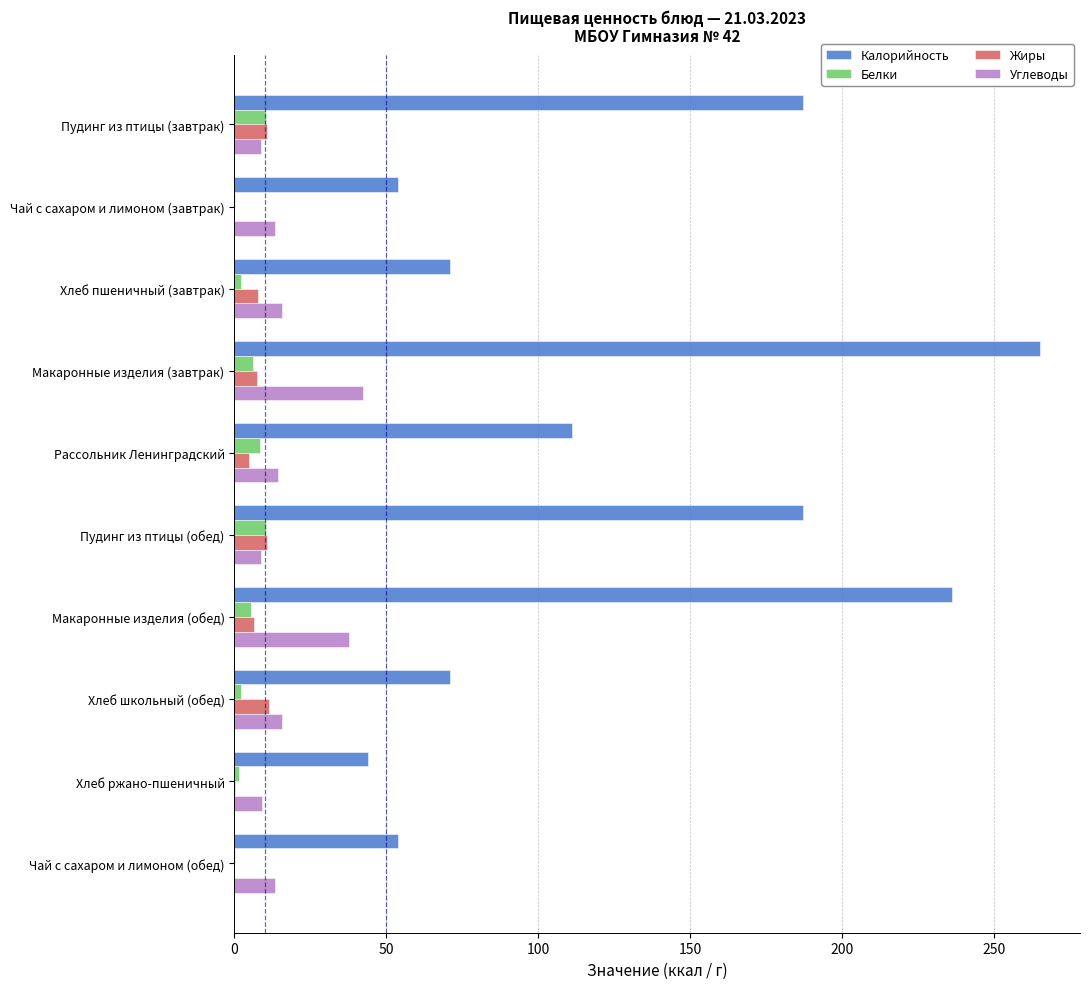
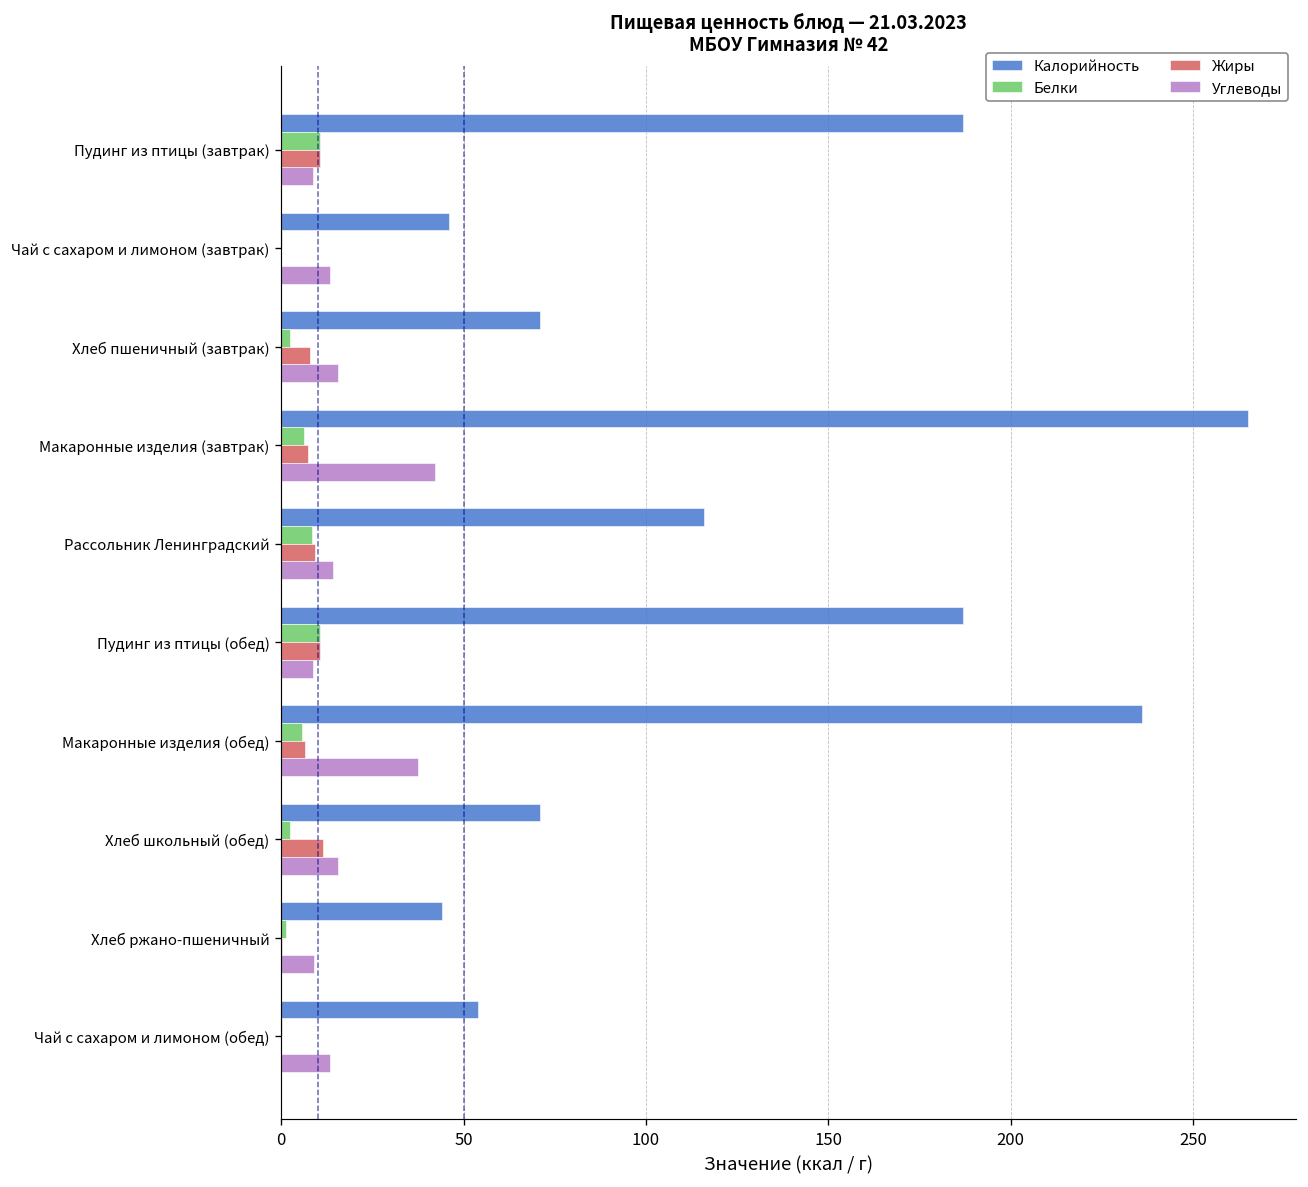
  {
    "Калорийность": {
      "Пудинг из птицы (завтрак)": 187,
-     "Чай с сахаром и лимоном (завтрак)": 54,
+     "Чай с сахаром и лимоном (завтрак)": 46,
      "Хлеб пшеничный (завтрак)": 71,
      "Макаронные изделия (завтрак)": 265,
-     "Рассольник Ленинградский": 111,
+     "Рассольник Ленинградский": 116,
      "Пудинг из птицы (обед)": 187,
      "Макаронные изделия (обед)": 236,
      "Хлеб школьный (обед)": 71,
      "Хлеб ржано-пшеничный": 44,
      "Чай с сахаром и лимоном (обед)": 54
    },
    "Белки": {
      "Пудинг из птицы (завтрак)": 11,
      "Хлеб пшеничный (завтрак)": 2,
      "Макаронные изделия (завтрак)": 6,
      "Рассольник Ленинградский": 9,
      "Пудинг из птицы (обед)": 11,
      "Макаронные изделия (обед)": 6,
      "Хлеб школьный (обед)": 2,
      "Хлеб ржано-пшеничный": 1
    },
    "Жиры": {
      "Пудинг из птицы (завтрак)": 11,
      "Чай с сахаром и лимоном (завтрак)": 0,
      "Хлеб пшеничный (завтрак)": 8,
      "Макаронные изделия (завтрак)": 7,
-     "Рассольник Ленинградский": 5,
+     "Рассольник Ленинградский": 9,
      "Пудинг из птицы (обед)": 11,
      "Макаронные изделия (обед)": 7,
      "Хлеб школьный (обед)": 11,
      "Чай с сахаром и лимоном (обед)": 0
    },
    "Углеводы": {
      "Пудинг из птицы (завтрак)": 9,
      "Чай с сахаром и лимоном (завтрак)": 14,
      "Хлеб пшеничный (завтрак)": 16,
      "Макаронные изделия (завтрак)": 42,
      "Рассольник Ленинградский": 14,
      "Пудинг из птицы (обед)": 9,
      "Макаронные изделия (обед)": 38,
      "Хлеб школьный (обед)": 16,
      "Хлеб ржано-пшеничный": 9,
      "Чай с сахаром и лимоном (обед)": 14
    }
  }
